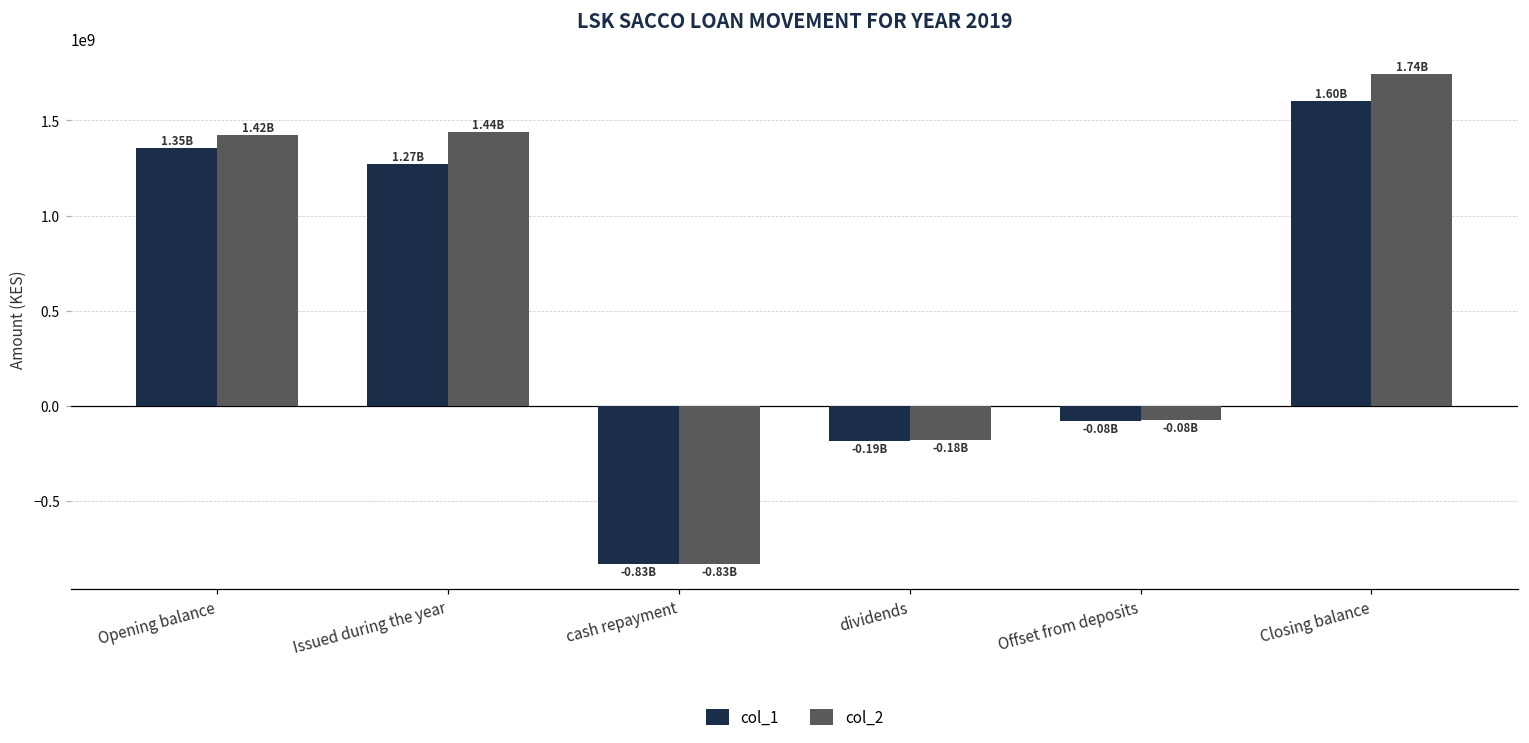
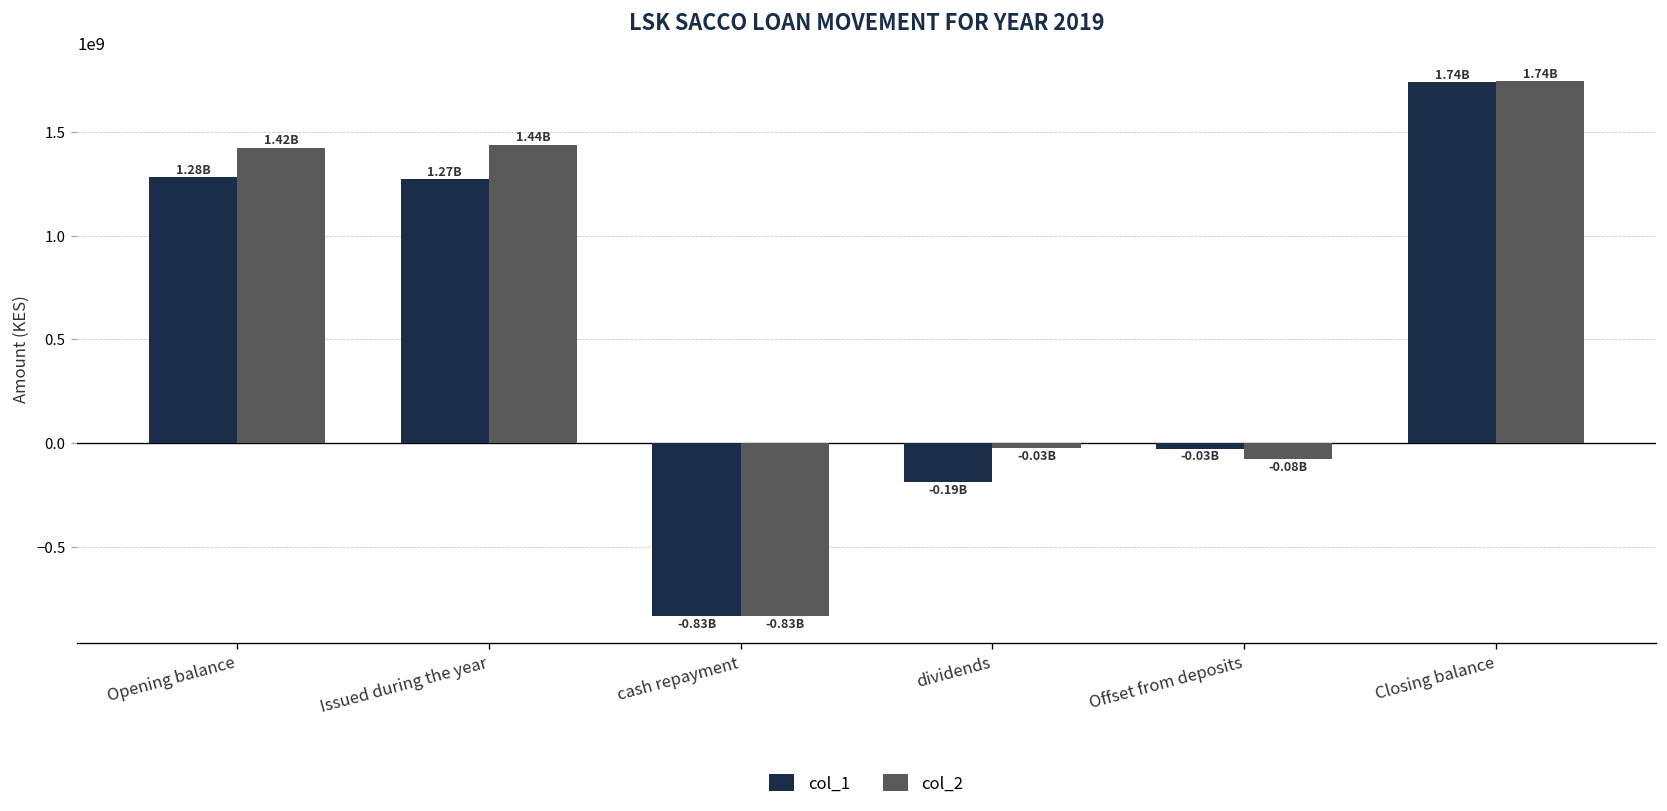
  {
    "col_1": {
-     "Opening balance": "1.35B",
+     "Opening balance": "1.28B",
      "Issued during the year": "1.27B",
      "cash repayment": "-0.83B",
      "dividends": "-0.19B",
-     "Offset from deposits": "-0.08B",
-     "Closing balance": "1.60B"
+     "Offset from deposits": "-0.03B",
+     "Closing balance": "1.74B"
    },
    "col_2": {
      "Opening balance": "1.42B",
      "Issued during the year": "1.44B",
      "cash repayment": "-0.83B",
-     "dividends": "-0.18B",
+     "dividends": "-0.03B",
      "Offset from deposits": "-0.08B",
      "Closing balance": "1.74B"
    }
  }
